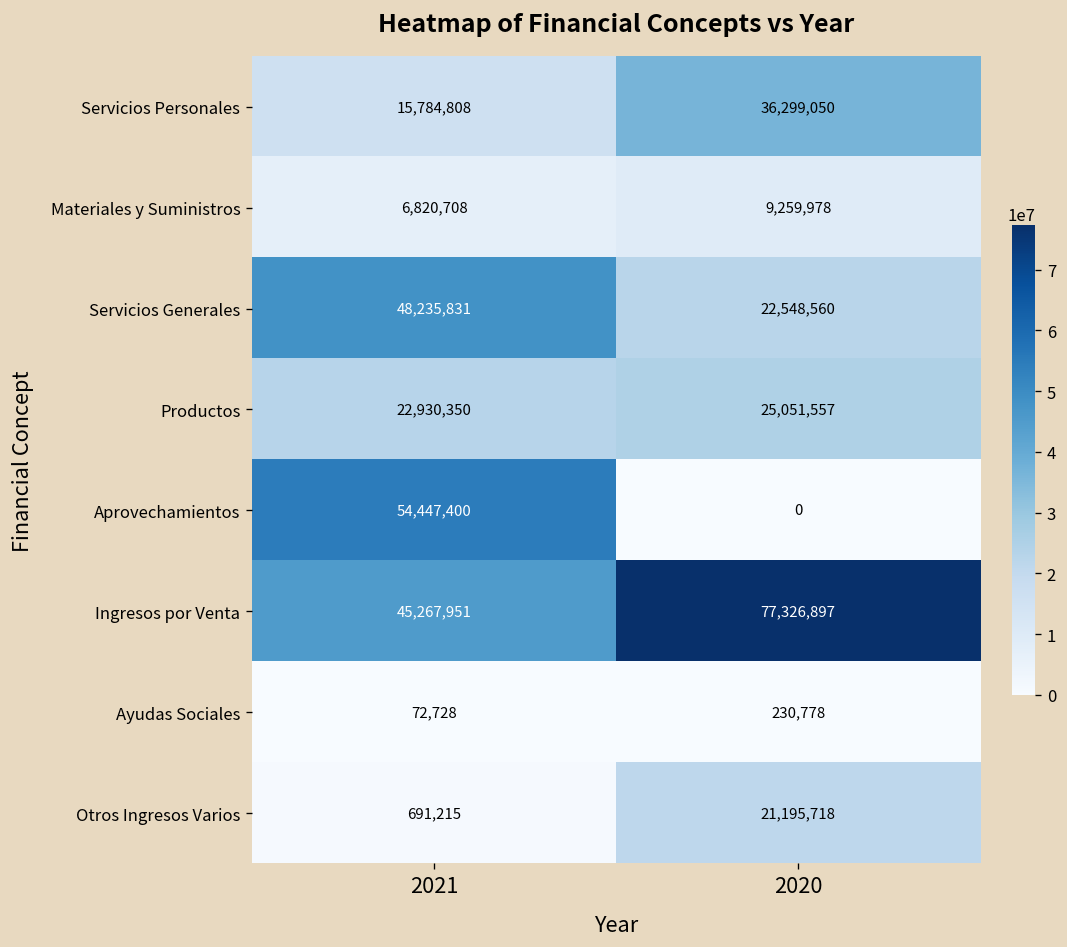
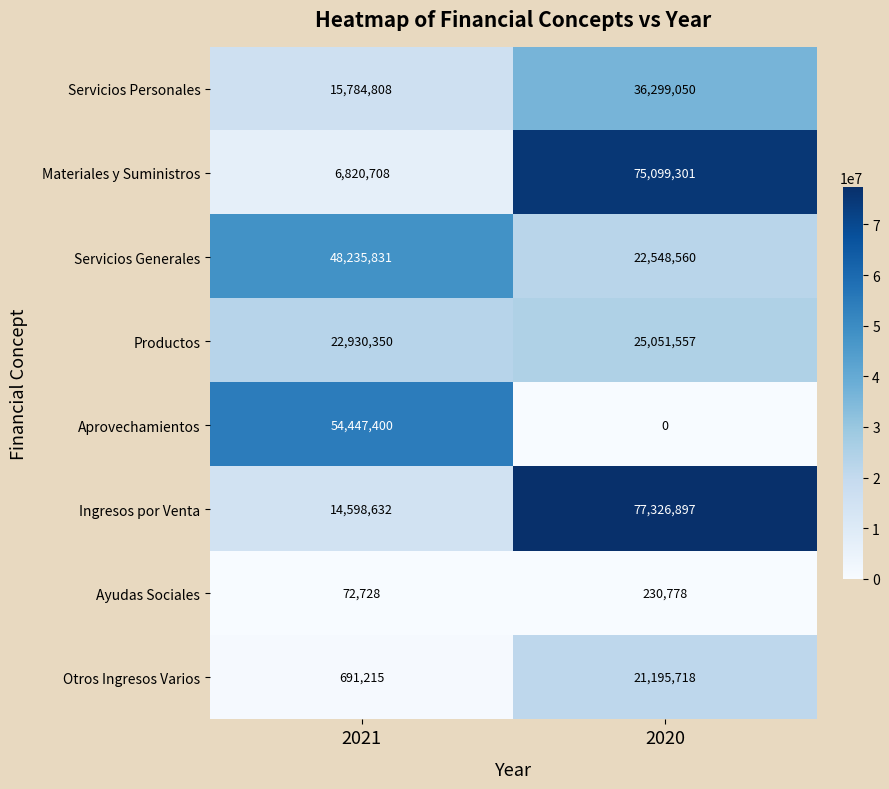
  {
    "Servicios Personales": {
      "2021": "15,784,808",
      "2020": "36,299,050"
    },
    "Materiales y Suministros": {
      "2021": "6,820,708",
-     "2020": "9,259,978"
+     "2020": "75,099,301"
    },
    "Servicios Generales": {
      "2021": "48,235,831",
      "2020": "22,548,560"
    },
    "Productos": {
      "2021": "22,930,350",
      "2020": "25,051,557"
    },
    "Aprovechamientos": {
      "2021": "54,447,400",
      "2020": "0"
    },
    "Ingresos por Venta": {
-     "2021": "45,267,951",
+     "2021": "14,598,632",
      "2020": "77,326,897"
    },
    "Ayudas Sociales": {
      "2021": "72,728",
      "2020": "230,778"
    },
    "Otros Ingresos Varios": {
      "2021": "691,215",
      "2020": "21,195,718"
    }
  }
